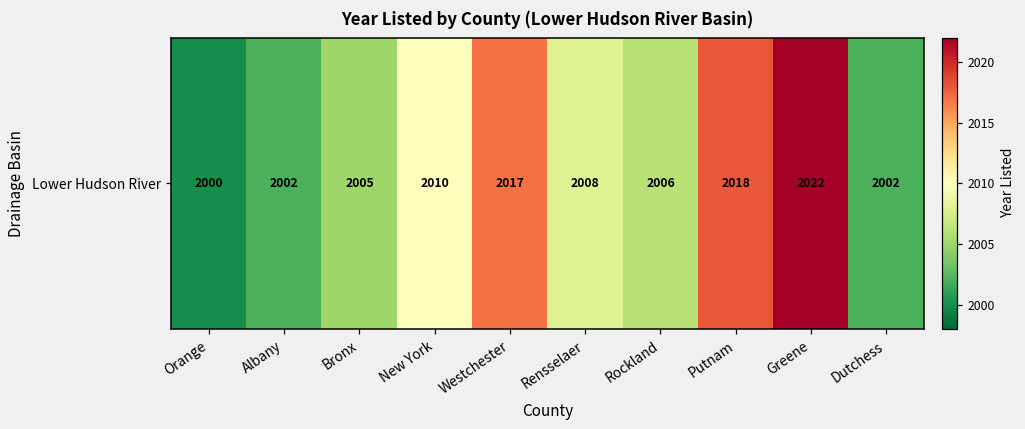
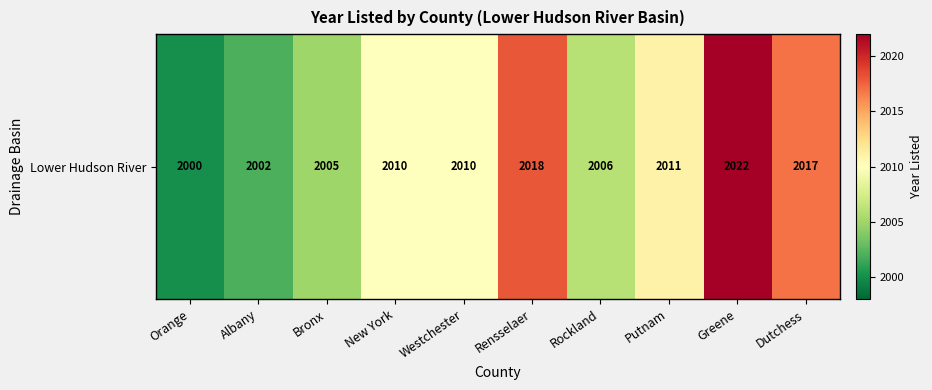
  {
    "Lower Hudson River": {
      "Orange": 2000,
      "Albany": 2002,
      "Bronx": 2005,
      "New York": 2010,
-     "Westchester": 2017,
-     "Rensselaer": 2008,
+     "Westchester": 2010,
+     "Rensselaer": 2018,
      "Rockland": 2006,
-     "Putnam": 2018,
+     "Putnam": 2011,
      "Greene": 2022,
-     "Dutchess": 2002
+     "Dutchess": 2017
    }
  }
